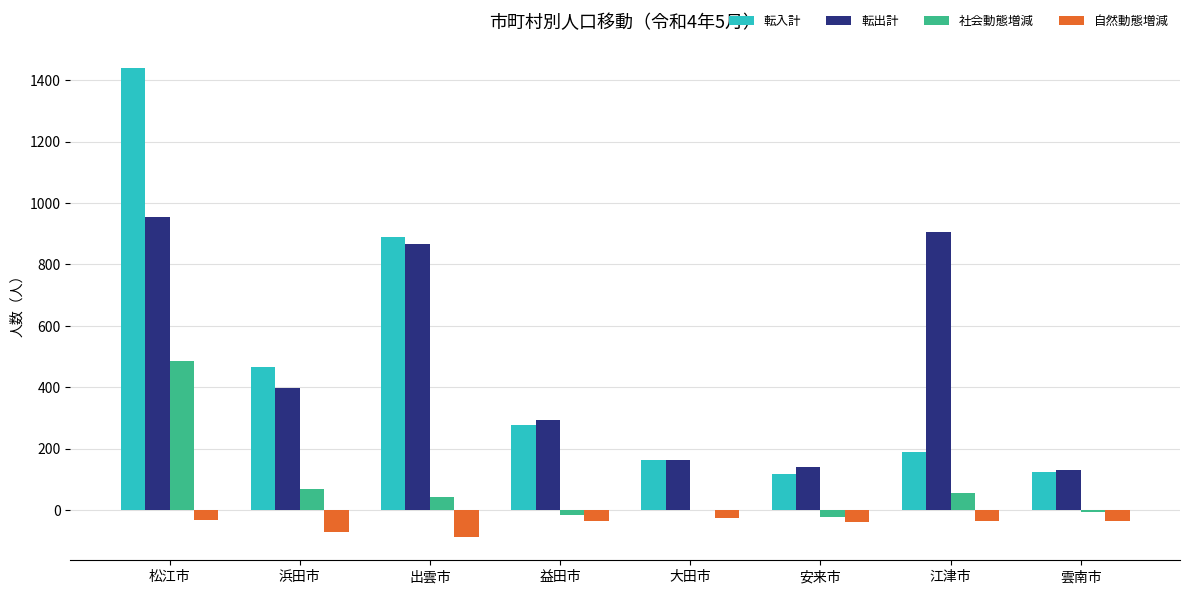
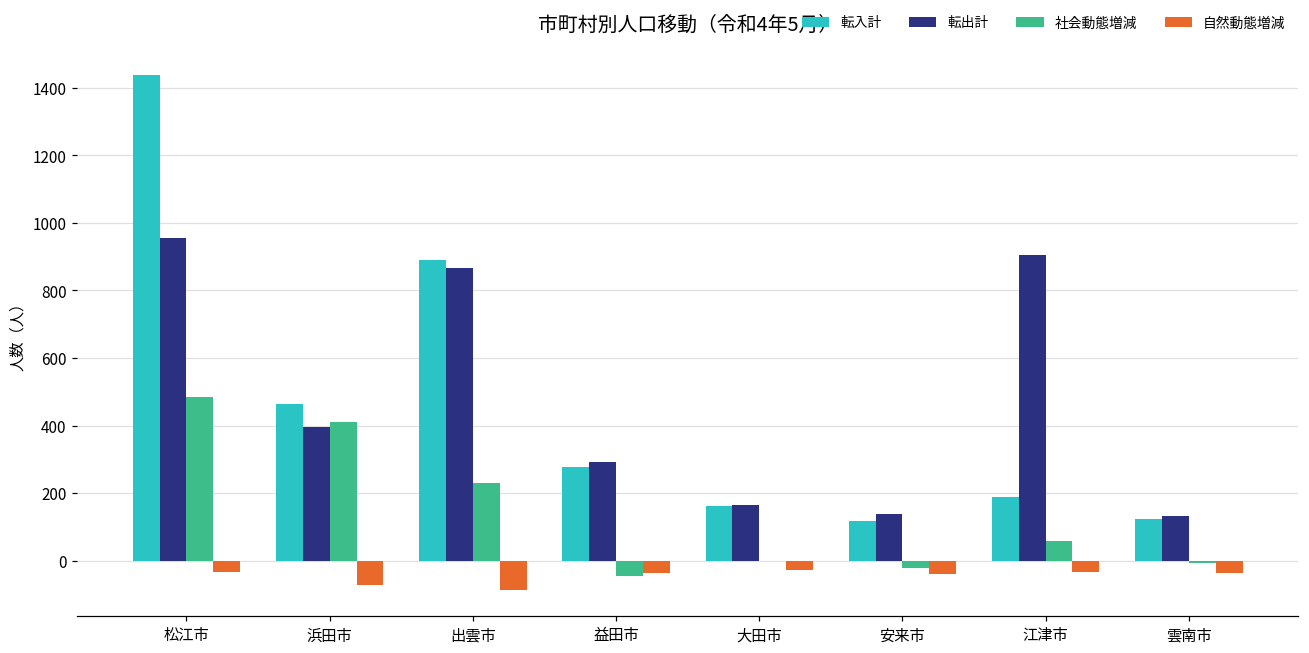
  {
    "転入計": {
      "松江市": 1440,
      "浜田市": 470,
      "出雲市": 890,
      "益田市": 280,
      "大田市": 160,
      "安来市": 120,
      "江津市": 190,
      "雲南市": 130
    },
    "転出計": {
      "松江市": 950,
      "浜田市": 400,
      "出雲市": 870,
      "益田市": 290,
      "大田市": 160,
      "安来市": 140,
      "江津市": 900,
      "雲南市": 130
    },
    "社会動態増減": {
      "松江市": 490,
-     "浜田市": 70,
-     "出雲市": 40,
-     "益田市": -20,
+     "浜田市": 410,
+     "出雲市": 230,
+     "益田市": -50,
      "安来市": -20,
      "江津市": 60
    },
    "自然動態増減": {
      "松江市": -30,
      "浜田市": -70,
      "出雲市": -90,
      "益田市": -40,
      "大田市": -30,
      "安来市": -40,
      "江津市": -30,
      "雲南市": -40
    }
  }
